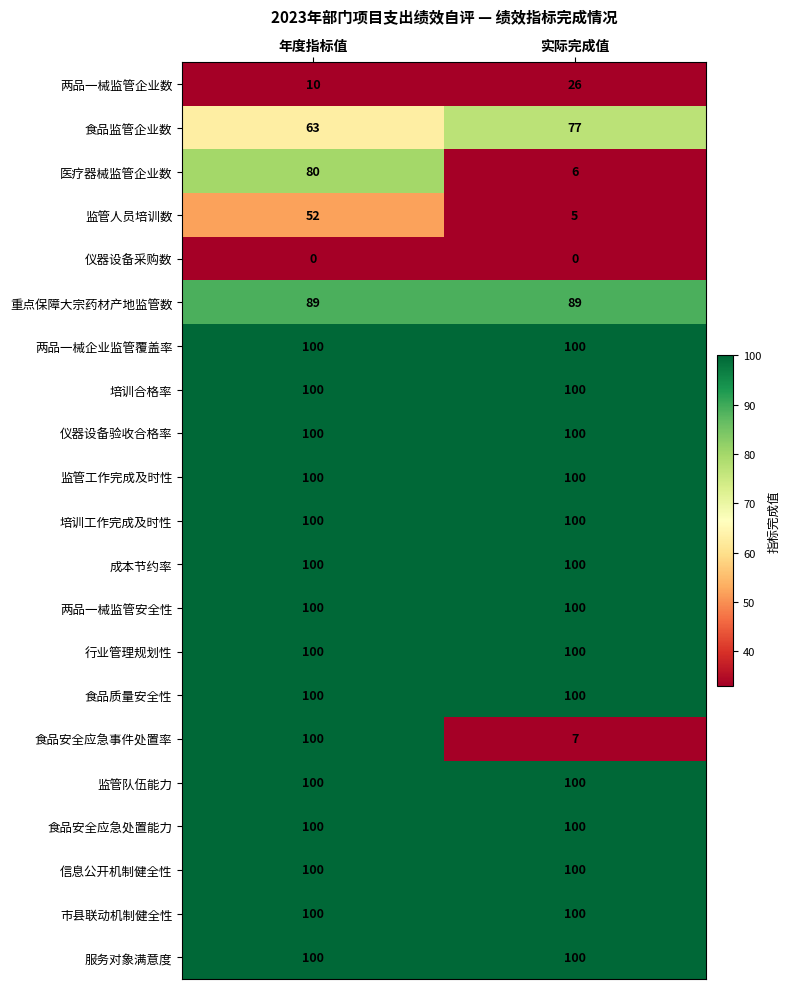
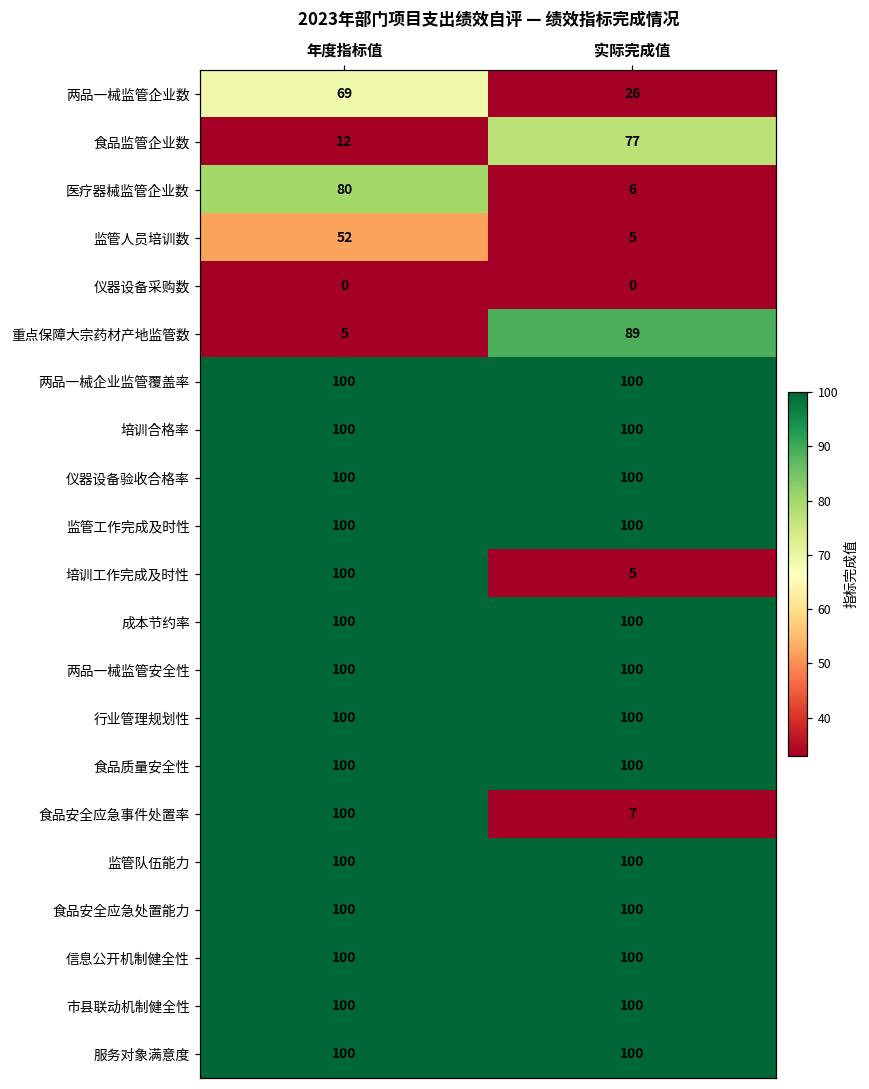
  {
    "两品一械监管企业数": {
-     "年度指标值": 10,
+     "年度指标值": 69,
      "实际完成值": 26
    },
    "食品监管企业数": {
-     "年度指标值": 63,
+     "年度指标值": 12,
      "实际完成值": 77
    },
    "医疗器械监管企业数": {
      "年度指标值": 80,
      "实际完成值": 6
    },
    "监管人员培训数": {
      "年度指标值": 52,
      "实际完成值": 5
    },
    "仪器设备采购数": {
      "年度指标值": 0,
      "实际完成值": 0
    },
    "重点保障大宗药材产地监管数": {
-     "年度指标值": 89,
+     "年度指标值": 5,
      "实际完成值": 89
    },
    "两品一械企业监管覆盖率": {
      "年度指标值": 100,
      "实际完成值": 100
    },
    "培训合格率": {
      "年度指标值": 100,
      "实际完成值": 100
    },
    "仪器设备验收合格率": {
      "年度指标值": 100,
      "实际完成值": 100
    },
    "监管工作完成及时性": {
      "年度指标值": 100,
      "实际完成值": 100
    },
    "培训工作完成及时性": {
      "年度指标值": 100,
-     "实际完成值": 100
+     "实际完成值": 5
    },
    "成本节约率": {
      "年度指标值": 100,
      "实际完成值": 100
    },
    "两品一械监管安全性": {
      "年度指标值": 100,
      "实际完成值": 100
    },
    "行业管理规划性": {
      "年度指标值": 100,
      "实际完成值": 100
    },
    "食品质量安全性": {
      "年度指标值": 100,
      "实际完成值": 100
    },
    "食品安全应急事件处置率": {
      "年度指标值": 100,
      "实际完成值": 7
    },
    "监管队伍能力": {
      "年度指标值": 100,
      "实际完成值": 100
    },
    "食品安全应急处置能力": {
      "年度指标值": 100,
      "实际完成值": 100
    },
    "信息公开机制健全性": {
      "年度指标值": 100,
      "实际完成值": 100
    },
    "市县联动机制健全性": {
      "年度指标值": 100,
      "实际完成值": 100
    },
    "服务对象满意度": {
      "年度指标值": 100,
      "实际完成值": 100
    }
  }
